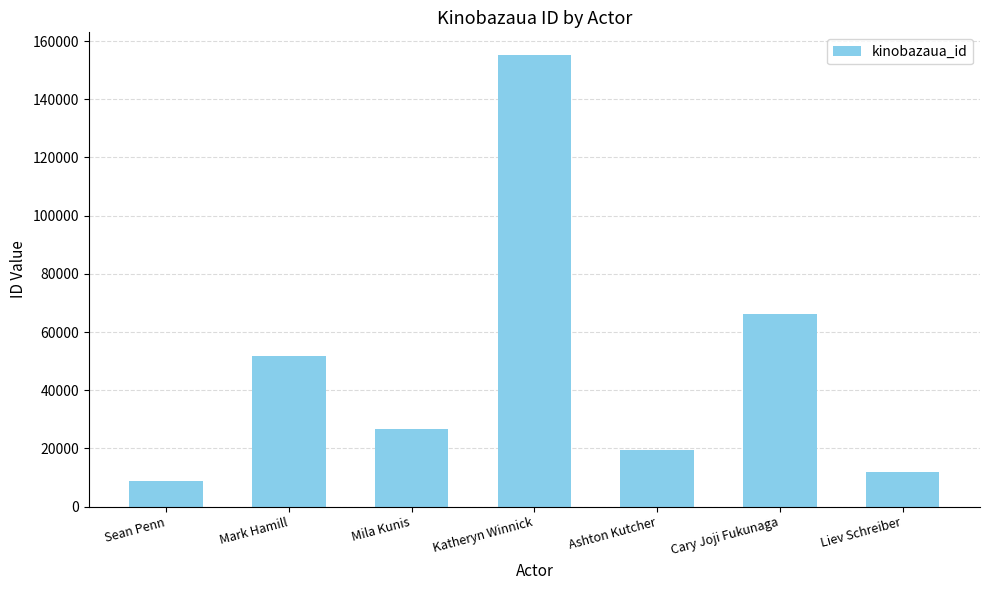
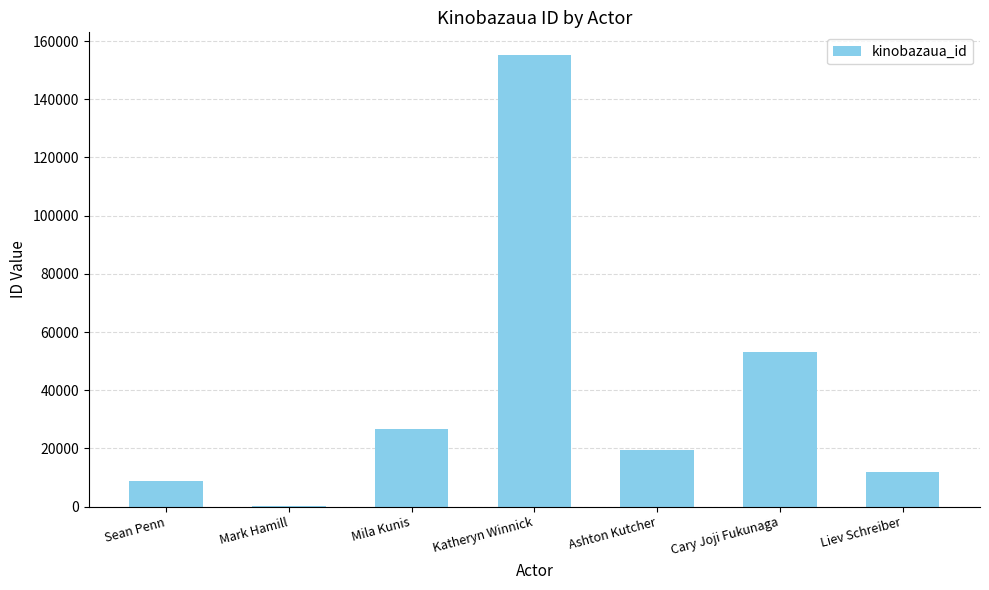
  {
    "Sean Penn": 9000,
-   "Mark Hamill": 52000,
+   "Mark Hamill": 0,
    "Mila Kunis": 27000,
    "Katheryn Winnick": 155000,
    "Ashton Kutcher": 19000,
-   "Cary Joji Fukunaga": 66000,
+   "Cary Joji Fukunaga": 53000,
    "Liev Schreiber": 12000
  }
